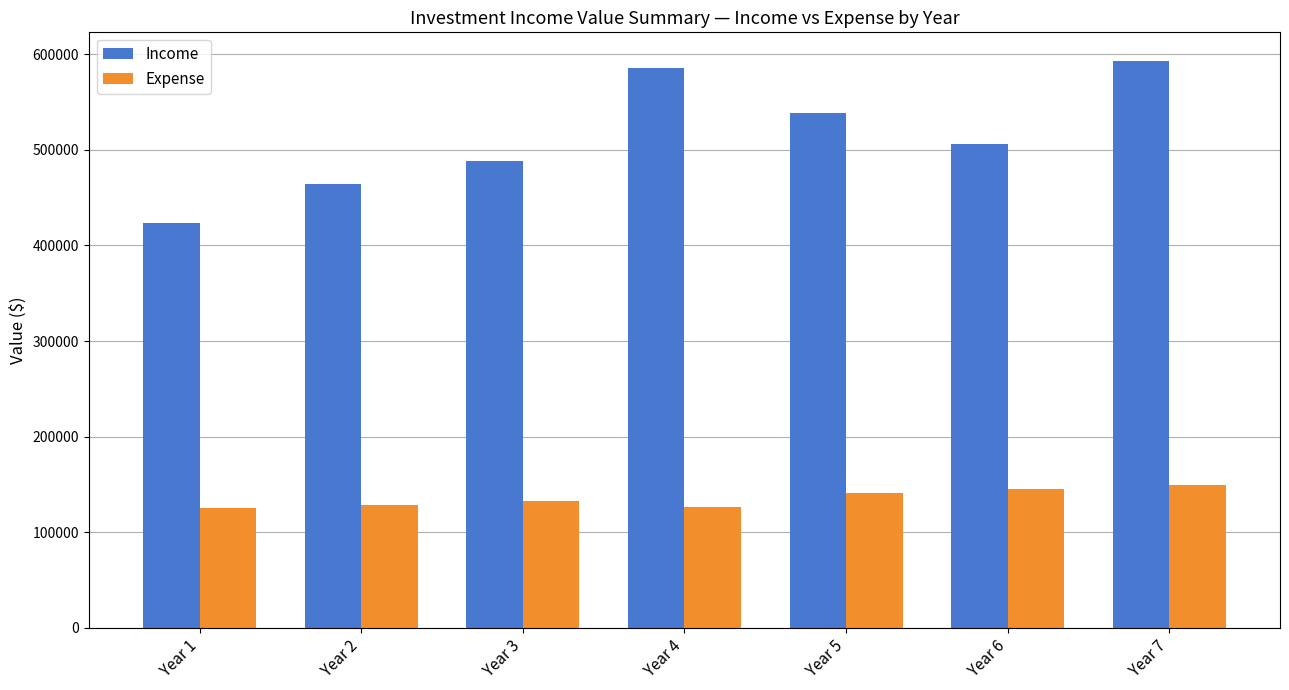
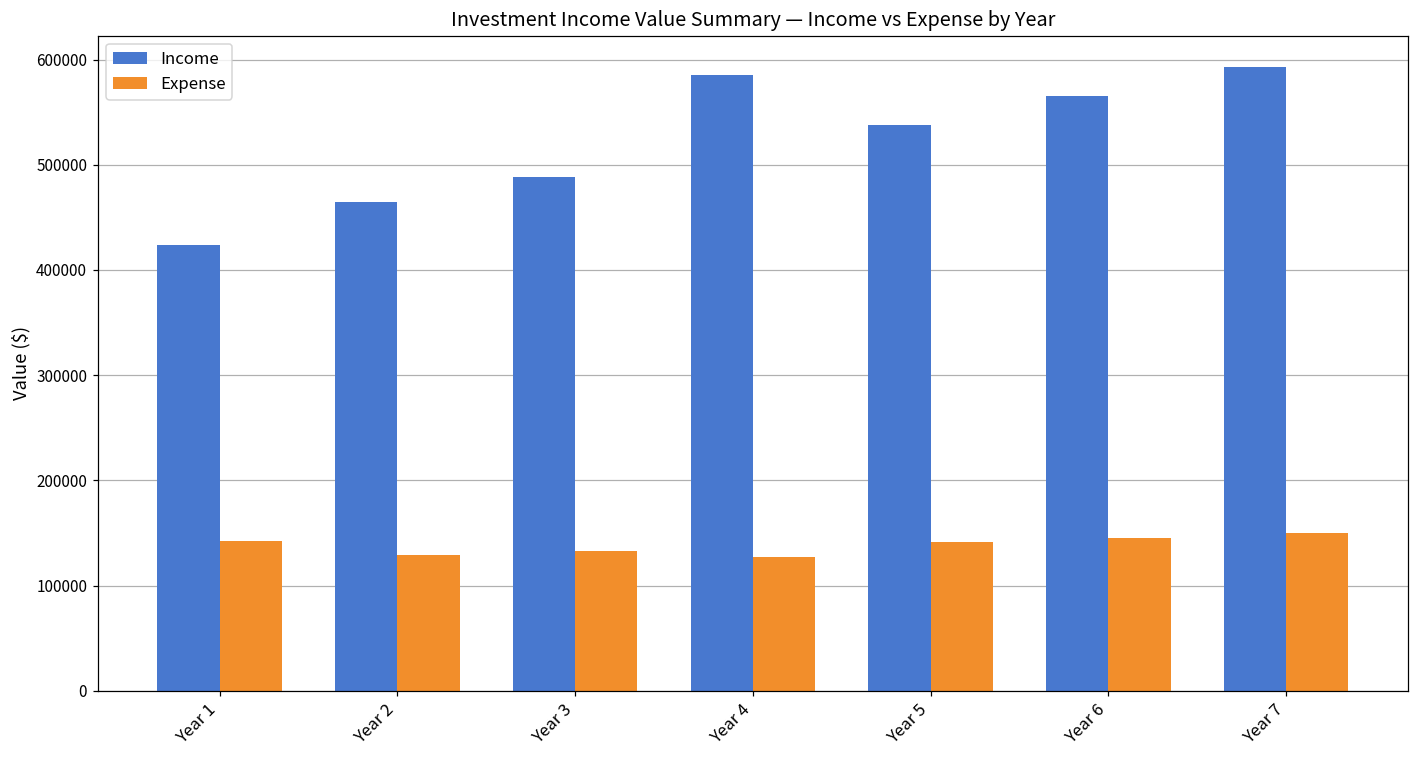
  {
    "Income": {
      "Year 1": 420000,
      "Year 2": 460000,
      "Year 3": 490000,
      "Year 4": 590000,
      "Year 5": 540000,
-     "Year 6": 510000,
+     "Year 6": 560000,
      "Year 7": 590000
    },
    "Expense": {
-     "Year 1": 130000,
+     "Year 1": 140000,
      "Year 2": 130000,
      "Year 3": 130000,
      "Year 4": 130000,
      "Year 5": 140000,
      "Year 6": 150000,
      "Year 7": 150000
    }
  }
